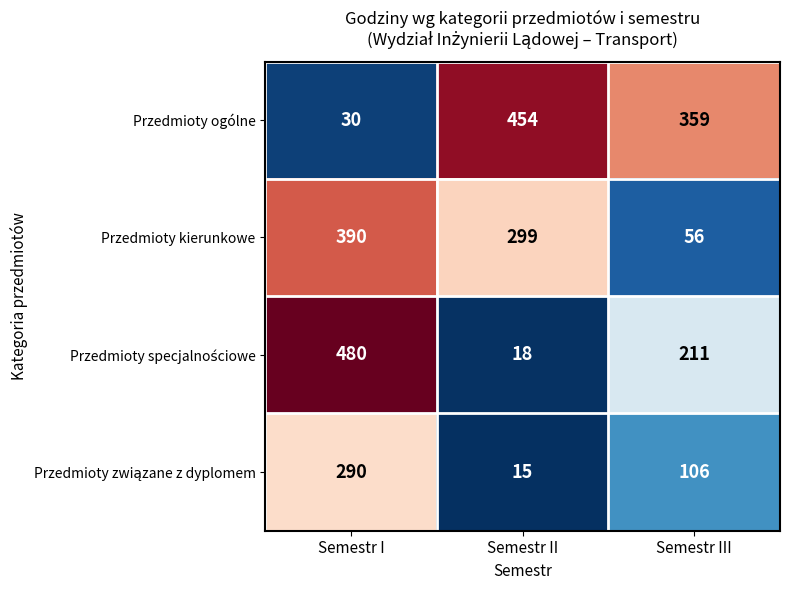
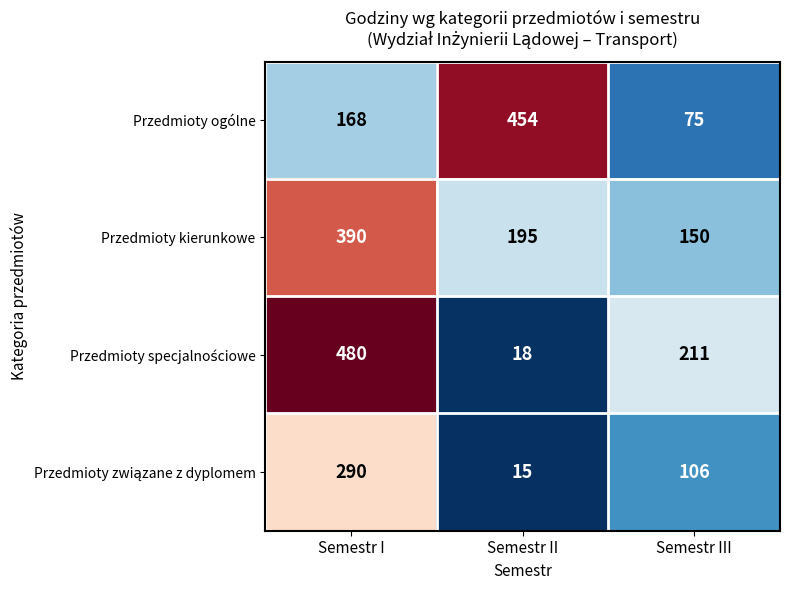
  {
    "Przedmioty ogólne": {
-     "Semestr I": 30,
+     "Semestr I": 168,
      "Semestr II": 454,
-     "Semestr III": 359
+     "Semestr III": 75
    },
    "Przedmioty kierunkowe": {
      "Semestr I": 390,
-     "Semestr II": 299,
-     "Semestr III": 56
+     "Semestr II": 195,
+     "Semestr III": 150
    },
    "Przedmioty specjalnościowe": {
      "Semestr I": 480,
      "Semestr II": 18,
      "Semestr III": 211
    },
    "Przedmioty związane z dyplomem": {
      "Semestr I": 290,
      "Semestr II": 15,
      "Semestr III": 106
    }
  }
